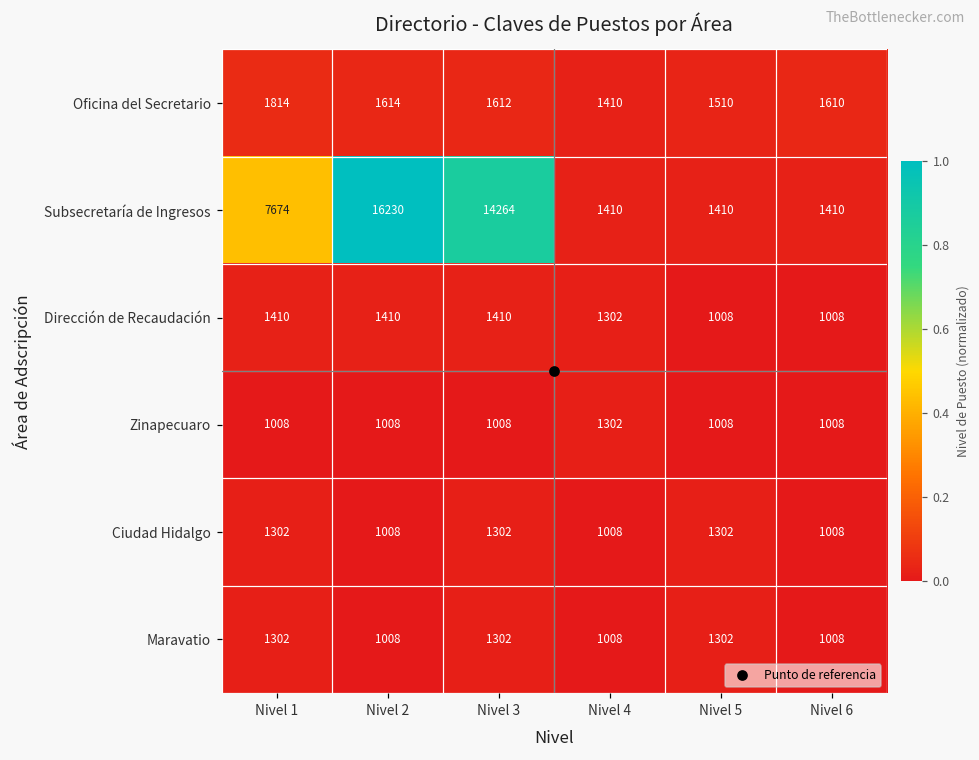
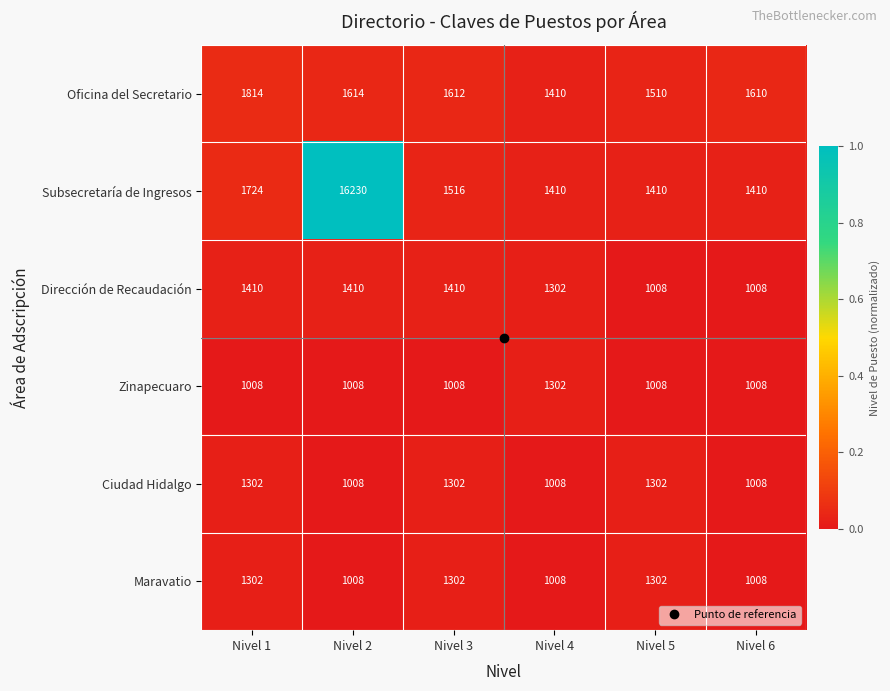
  {
    "Oficina del Secretario": {
      "Nivel 1": 1814,
      "Nivel 2": 1614,
      "Nivel 3": 1612,
      "Nivel 4": 1410,
      "Nivel 5": 1510,
      "Nivel 6": 1610
    },
    "Subsecretaría de Ingresos": {
-     "Nivel 1": 7674,
+     "Nivel 1": 1724,
      "Nivel 2": 16230,
-     "Nivel 3": 14264,
+     "Nivel 3": 1516,
      "Nivel 4": 1410,
      "Nivel 5": 1410,
      "Nivel 6": 1410
    },
    "Dirección de Recaudación": {
      "Nivel 1": 1410,
      "Nivel 2": 1410,
      "Nivel 3": 1410,
      "Nivel 4": 1302,
      "Nivel 5": 1008,
      "Nivel 6": 1008
    },
    "Zinapecuaro": {
      "Nivel 1": 1008,
      "Nivel 2": 1008,
      "Nivel 3": 1008,
      "Nivel 4": 1302,
      "Nivel 5": 1008,
      "Nivel 6": 1008
    },
    "Ciudad Hidalgo": {
      "Nivel 1": 1302,
      "Nivel 2": 1008,
      "Nivel 3": 1302,
      "Nivel 4": 1008,
      "Nivel 5": 1302,
      "Nivel 6": 1008
    },
    "Maravatio": {
      "Nivel 1": 1302,
      "Nivel 2": 1008,
      "Nivel 3": 1302,
      "Nivel 4": 1008,
      "Nivel 5": 1302,
      "Nivel 6": 1008
    }
  }
